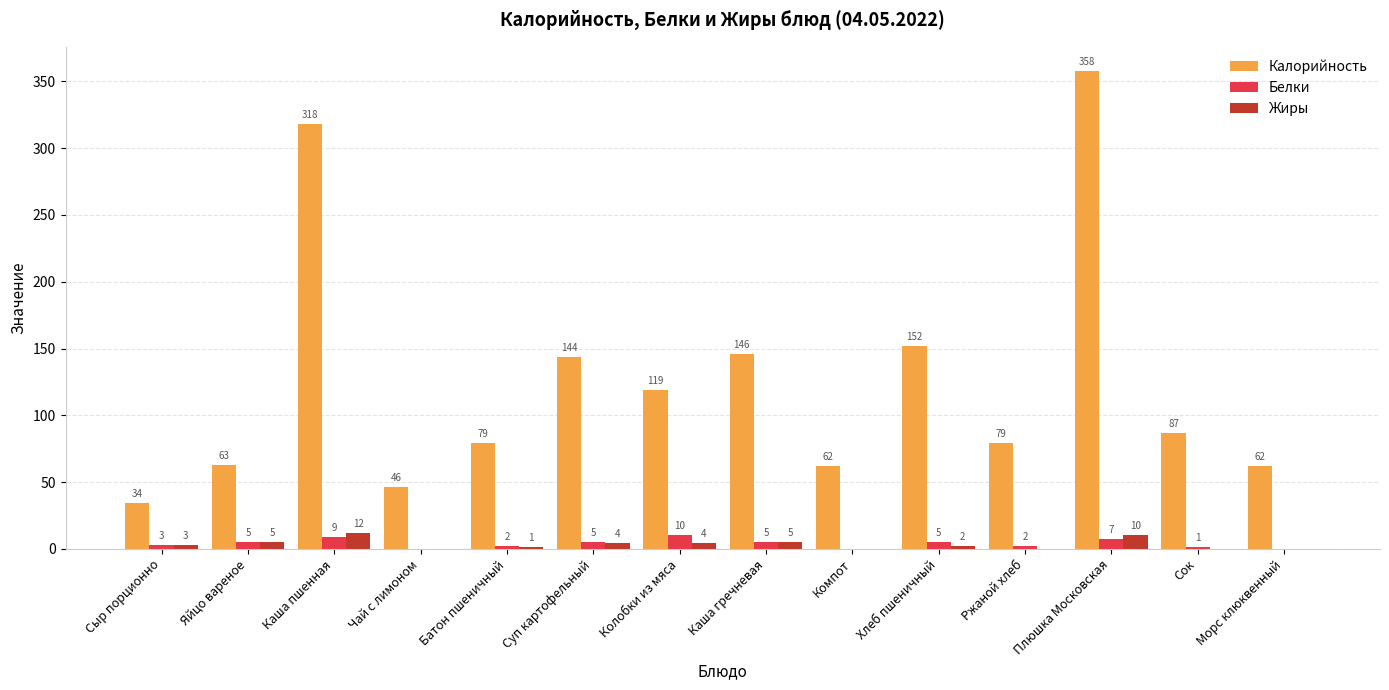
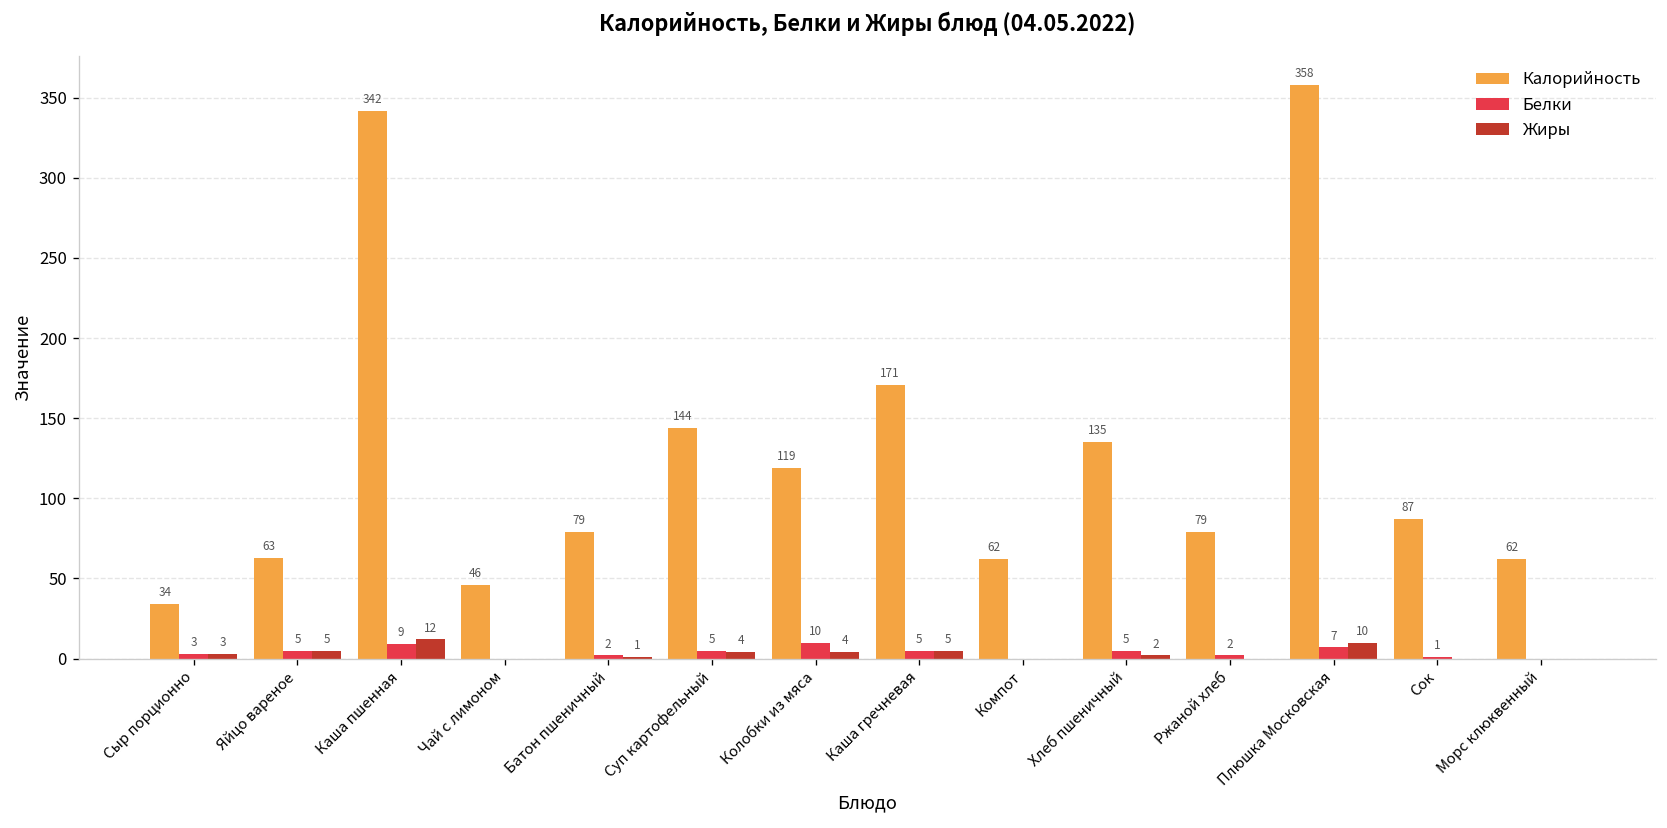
  {
    "Калорийность": {
      "Сыр порционно": 34,
      "Яйцо вареное": 63,
-     "Каша пшенная": 318,
+     "Каша пшенная": 342,
      "Чай с лимоном": 46,
      "Батон пшеничный": 79,
      "Суп картофельный": 144,
      "Колобки из мяса": 119,
-     "Каша гречневая": 146,
+     "Каша гречневая": 171,
      "Компот": 62,
-     "Хлеб пшеничный": 152,
+     "Хлеб пшеничный": 135,
      "Ржаной хлеб": 79,
      "Плюшка Московская": 358,
      "Сок": 87,
      "Морс клюквенный": 62
    }
  }
